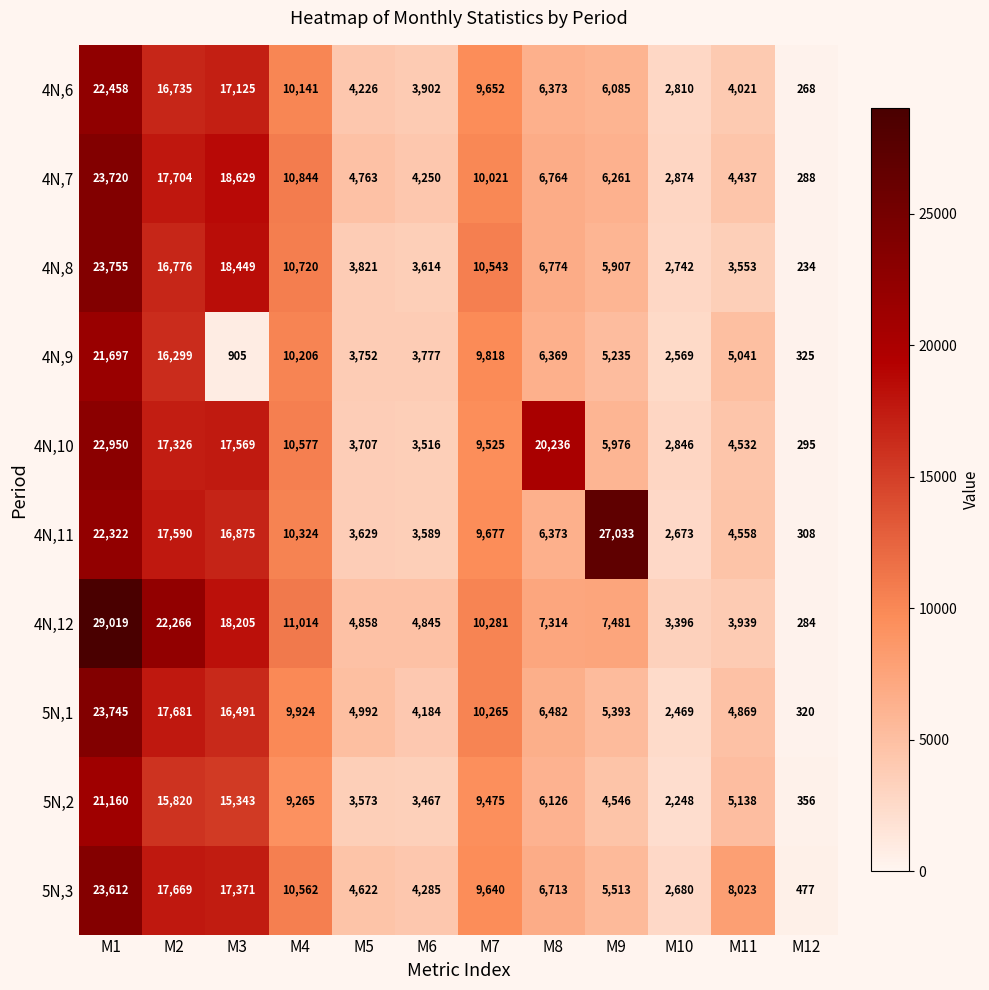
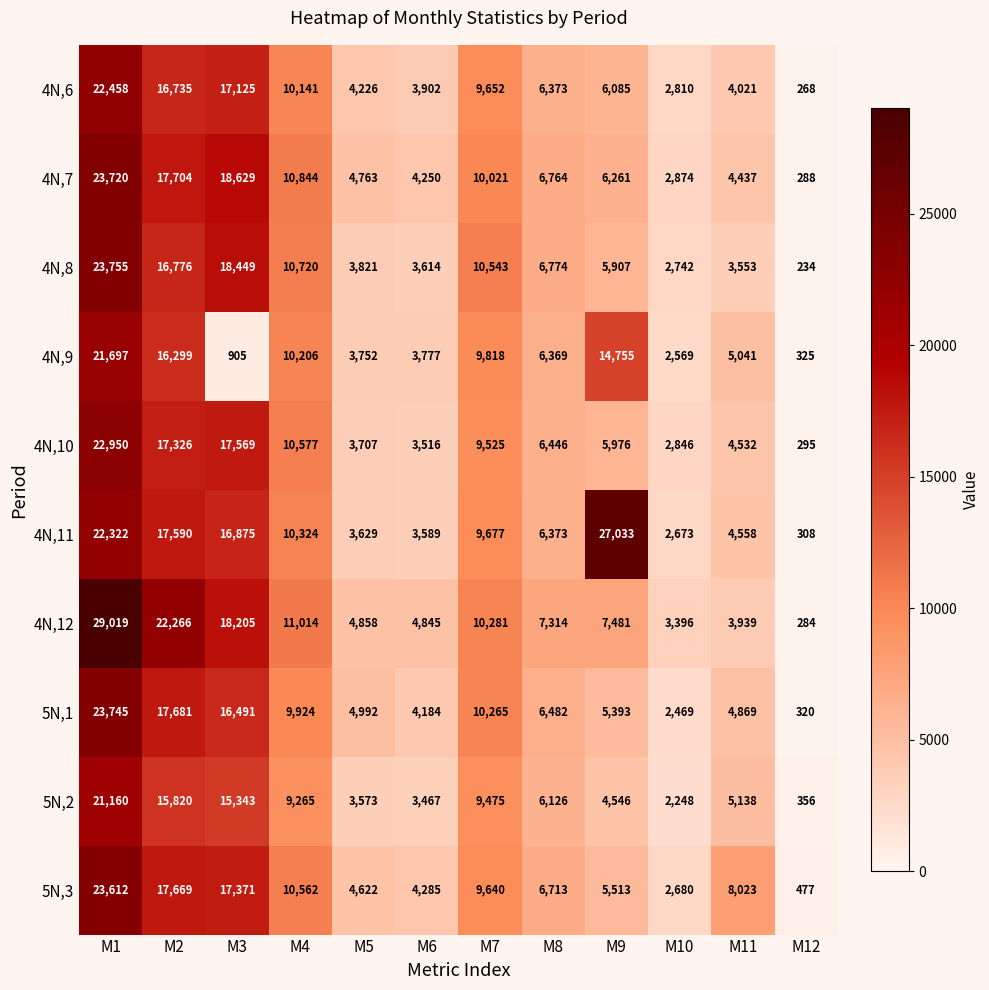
  {
    "4N,6": {
      "M1": "22,458",
      "M2": "16,735",
      "M3": "17,125",
      "M4": "10,141",
      "M5": "4,226",
      "M6": "3,902",
      "M7": "9,652",
      "M8": "6,373",
      "M9": "6,085",
      "M10": "2,810",
      "M11": "4,021",
      "M12": "268"
    },
    "4N,7": {
      "M1": "23,720",
      "M2": "17,704",
      "M3": "18,629",
      "M4": "10,844",
      "M5": "4,763",
      "M6": "4,250",
      "M7": "10,021",
      "M8": "6,764",
      "M9": "6,261",
      "M10": "2,874",
      "M11": "4,437",
      "M12": "288"
    },
    "4N,8": {
      "M1": "23,755",
      "M2": "16,776",
      "M3": "18,449",
      "M4": "10,720",
      "M5": "3,821",
      "M6": "3,614",
      "M7": "10,543",
      "M8": "6,774",
      "M9": "5,907",
      "M10": "2,742",
      "M11": "3,553",
      "M12": "234"
    },
    "4N,9": {
      "M1": "21,697",
      "M2": "16,299",
      "M3": "905",
      "M4": "10,206",
      "M5": "3,752",
      "M6": "3,777",
      "M7": "9,818",
      "M8": "6,369",
-     "M9": "5,235",
+     "M9": "14,755",
      "M10": "2,569",
      "M11": "5,041",
      "M12": "325"
    },
    "4N,10": {
      "M1": "22,950",
      "M2": "17,326",
      "M3": "17,569",
      "M4": "10,577",
      "M5": "3,707",
      "M6": "3,516",
      "M7": "9,525",
-     "M8": "20,236",
+     "M8": "6,446",
      "M9": "5,976",
      "M10": "2,846",
      "M11": "4,532",
      "M12": "295"
    },
    "4N,11": {
      "M1": "22,322",
      "M2": "17,590",
      "M3": "16,875",
      "M4": "10,324",
      "M5": "3,629",
      "M6": "3,589",
      "M7": "9,677",
      "M8": "6,373",
      "M9": "27,033",
      "M10": "2,673",
      "M11": "4,558",
      "M12": "308"
    },
    "4N,12": {
      "M1": "29,019",
      "M2": "22,266",
      "M3": "18,205",
      "M4": "11,014",
      "M5": "4,858",
      "M6": "4,845",
      "M7": "10,281",
      "M8": "7,314",
      "M9": "7,481",
      "M10": "3,396",
      "M11": "3,939",
      "M12": "284"
    },
    "5N,1": {
      "M1": "23,745",
      "M2": "17,681",
      "M3": "16,491",
      "M4": "9,924",
      "M5": "4,992",
      "M6": "4,184",
      "M7": "10,265",
      "M8": "6,482",
      "M9": "5,393",
      "M10": "2,469",
      "M11": "4,869",
      "M12": "320"
    },
    "5N,2": {
      "M1": "21,160",
      "M2": "15,820",
      "M3": "15,343",
      "M4": "9,265",
      "M5": "3,573",
      "M6": "3,467",
      "M7": "9,475",
      "M8": "6,126",
      "M9": "4,546",
      "M10": "2,248",
      "M11": "5,138",
      "M12": "356"
    },
    "5N,3": {
      "M1": "23,612",
      "M2": "17,669",
      "M3": "17,371",
      "M4": "10,562",
      "M5": "4,622",
      "M6": "4,285",
      "M7": "9,640",
      "M8": "6,713",
      "M9": "5,513",
      "M10": "2,680",
      "M11": "8,023",
      "M12": "477"
    }
  }
